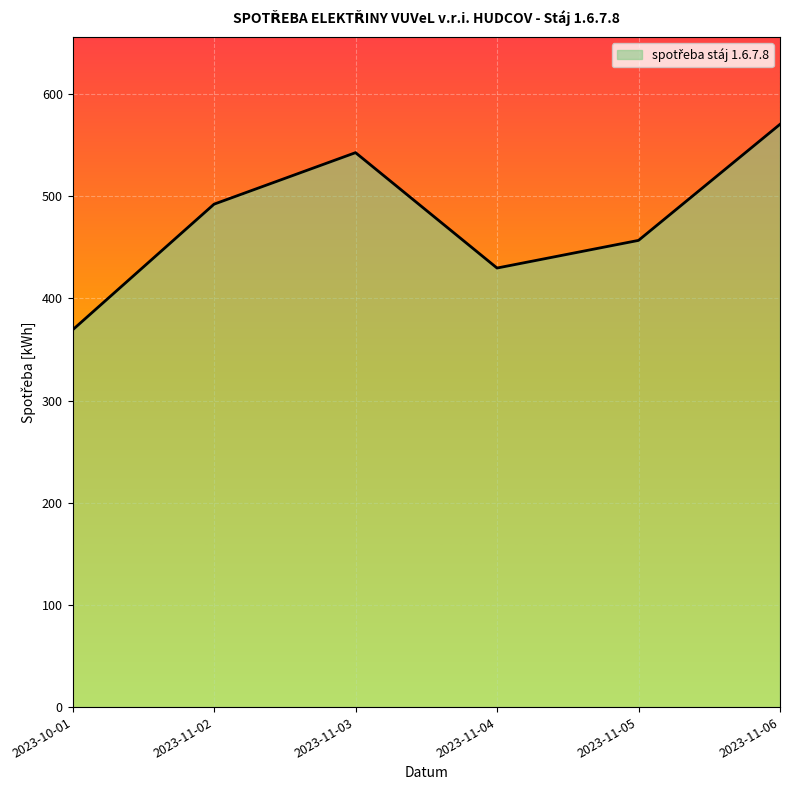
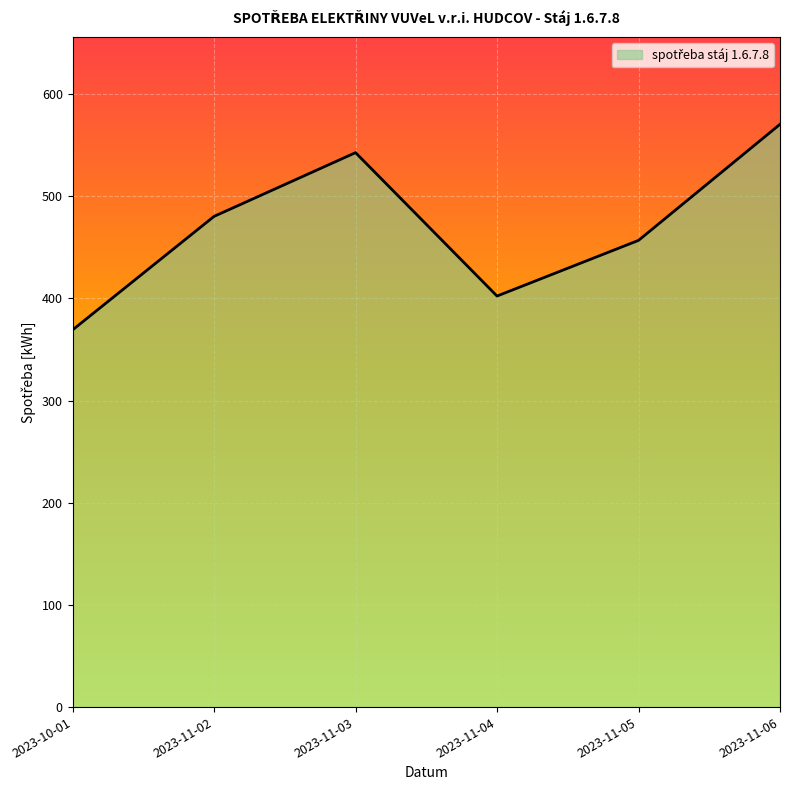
  {
    "2023-10-01": 369,
-   "2023-11-02": 492,
+   "2023-11-02": 480,
    "2023-11-03": 543,
-   "2023-11-04": 430,
+   "2023-11-04": 402,
    "2023-11-05": 457,
    "2023-11-06": 570
  }
